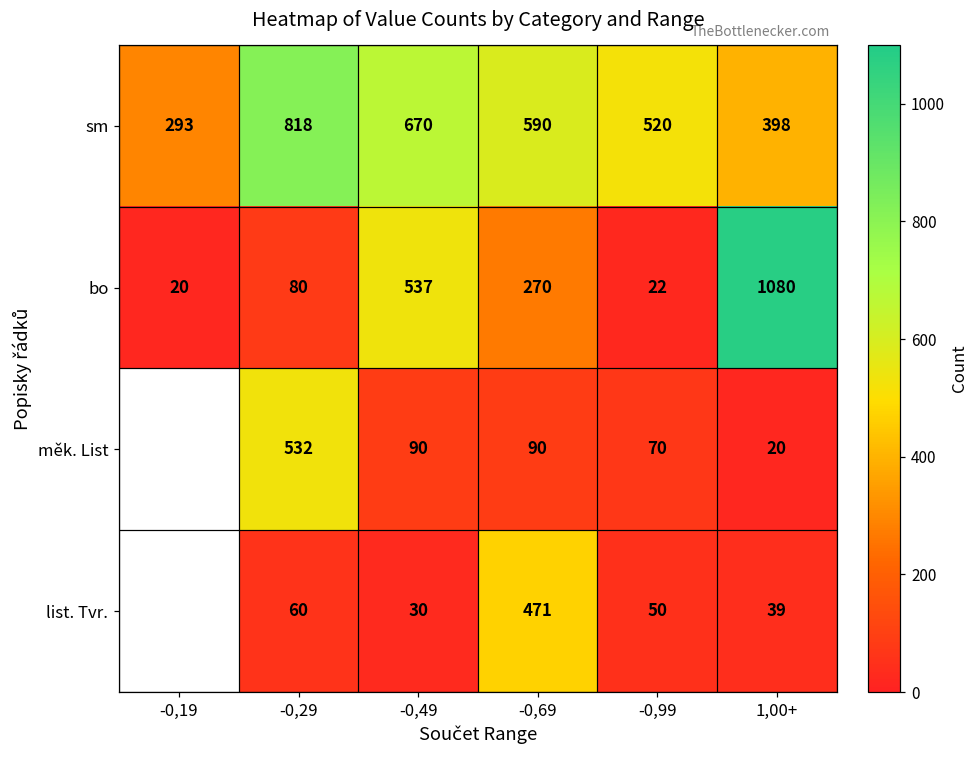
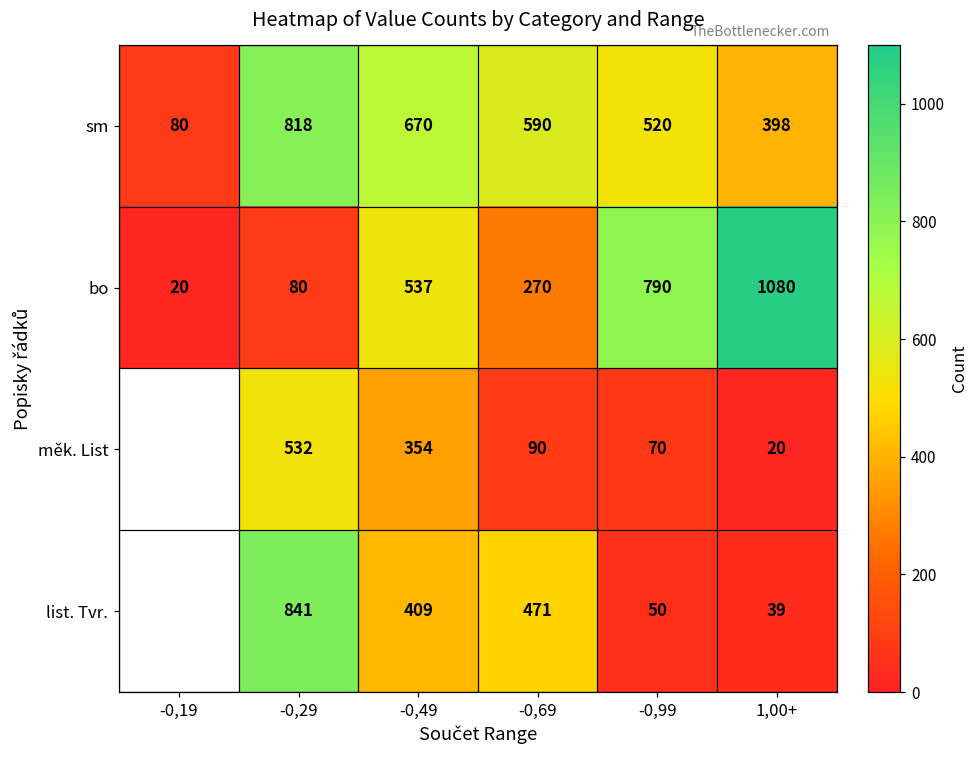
  {
    "sm": {
-     "-0,19": 293,
+     "-0,19": 80,
      "-0,29": 818,
      "-0,49": 670,
      "-0,69": 590,
      "-0,99": 520,
      "1,00+": 398
    },
    "bo": {
      "-0,19": 20,
      "-0,29": 80,
      "-0,49": 537,
      "-0,69": 270,
-     "-0,99": 22,
+     "-0,99": 790,
      "1,00+": 1080
    },
    "měk. List": {
      "-0,29": 532,
-     "-0,49": 90,
+     "-0,49": 354,
      "-0,69": 90,
      "-0,99": 70,
      "1,00+": 20
    },
    "list. Tvr.": {
-     "-0,29": 60,
-     "-0,49": 30,
+     "-0,29": 841,
+     "-0,49": 409,
      "-0,69": 471,
      "-0,99": 50,
      "1,00+": 39
    }
  }
